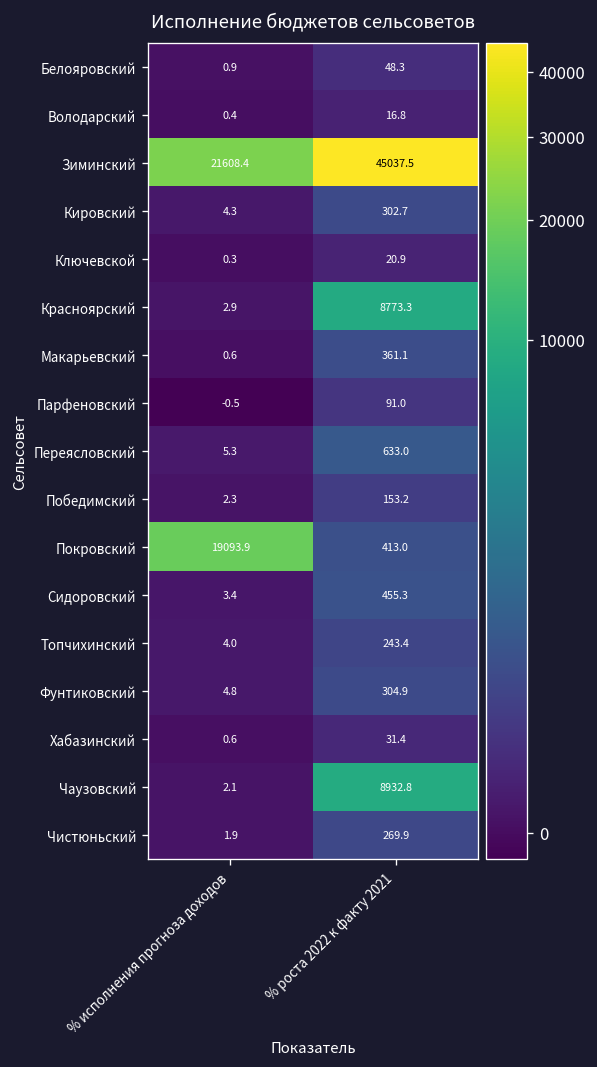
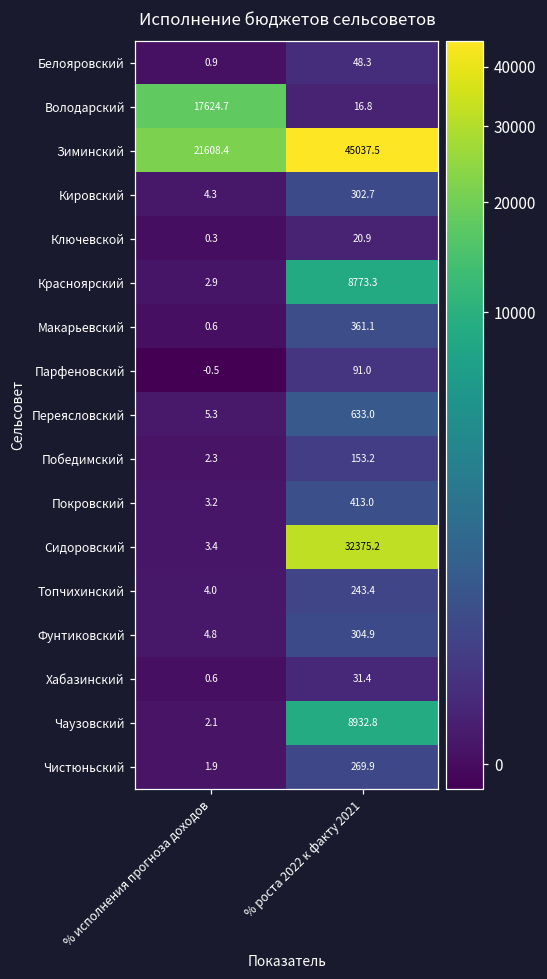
  {
    "Белояровский": {
      "% исполнения прогноза доходов": 0.9,
      "% роста 2022 к факту 2021": 48.3
    },
    "Володарский": {
-     "% исполнения прогноза доходов": 0.4,
+     "% исполнения прогноза доходов": 17624.7,
      "% роста 2022 к факту 2021": 16.8
    },
    "Зиминский": {
      "% исполнения прогноза доходов": 21608.4,
      "% роста 2022 к факту 2021": 45037.5
    },
    "Кировский": {
      "% исполнения прогноза доходов": 4.3,
      "% роста 2022 к факту 2021": 302.7
    },
    "Ключевской": {
      "% исполнения прогноза доходов": 0.3,
      "% роста 2022 к факту 2021": 20.9
    },
    "Красноярский": {
      "% исполнения прогноза доходов": 2.9,
      "% роста 2022 к факту 2021": 8773.3
    },
    "Макарьевский": {
      "% исполнения прогноза доходов": 0.6,
      "% роста 2022 к факту 2021": 361.1
    },
    "Парфеновский": {
      "% исполнения прогноза доходов": -0.5,
      "% роста 2022 к факту 2021": 91.0
    },
    "Переясловский": {
      "% исполнения прогноза доходов": 5.3,
      "% роста 2022 к факту 2021": 633.0
    },
    "Победимский": {
      "% исполнения прогноза доходов": 2.3,
      "% роста 2022 к факту 2021": 153.2
    },
    "Покровский": {
-     "% исполнения прогноза доходов": 19093.9,
+     "% исполнения прогноза доходов": 3.2,
      "% роста 2022 к факту 2021": 413.0
    },
    "Сидоровский": {
      "% исполнения прогноза доходов": 3.4,
-     "% роста 2022 к факту 2021": 455.3
+     "% роста 2022 к факту 2021": 32375.2
    },
    "Топчихинский": {
      "% исполнения прогноза доходов": 4.0,
      "% роста 2022 к факту 2021": 243.4
    },
    "Фунтиковский": {
      "% исполнения прогноза доходов": 4.8,
      "% роста 2022 к факту 2021": 304.9
    },
    "Хабазинский": {
      "% исполнения прогноза доходов": 0.6,
      "% роста 2022 к факту 2021": 31.4
    },
    "Чаузовский": {
      "% исполнения прогноза доходов": 2.1,
      "% роста 2022 к факту 2021": 8932.8
    },
    "Чистюньский": {
      "% исполнения прогноза доходов": 1.9,
      "% роста 2022 к факту 2021": 269.9
    }
  }
